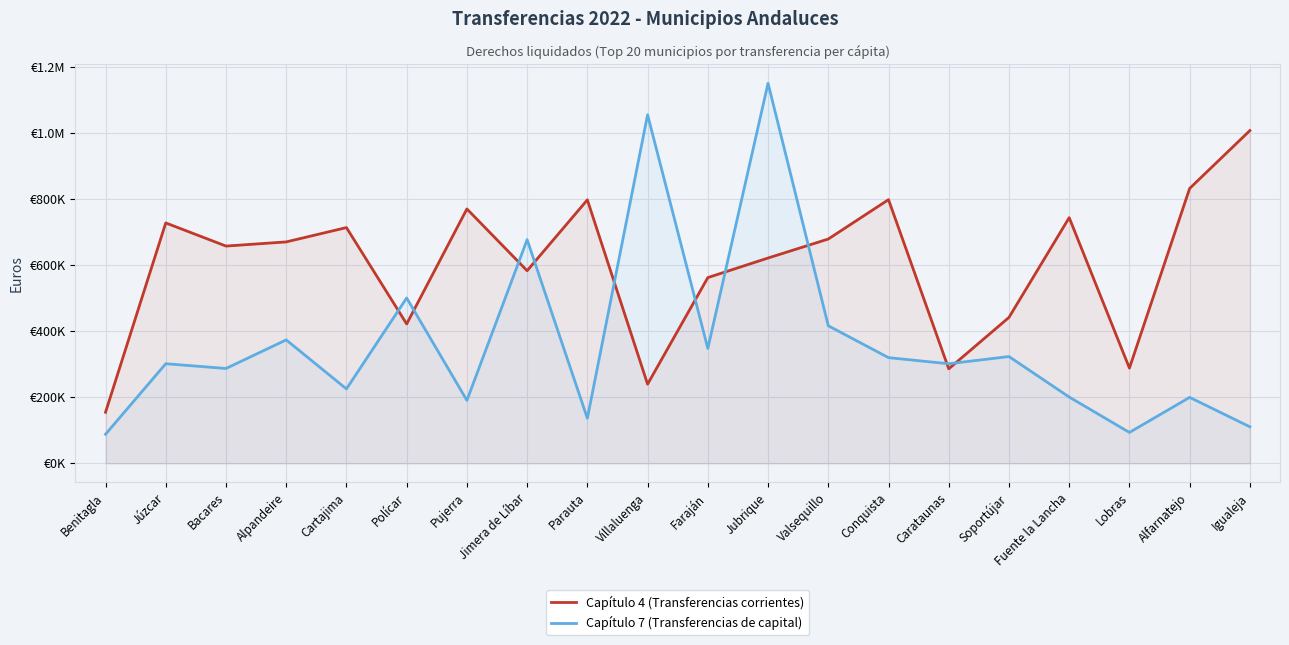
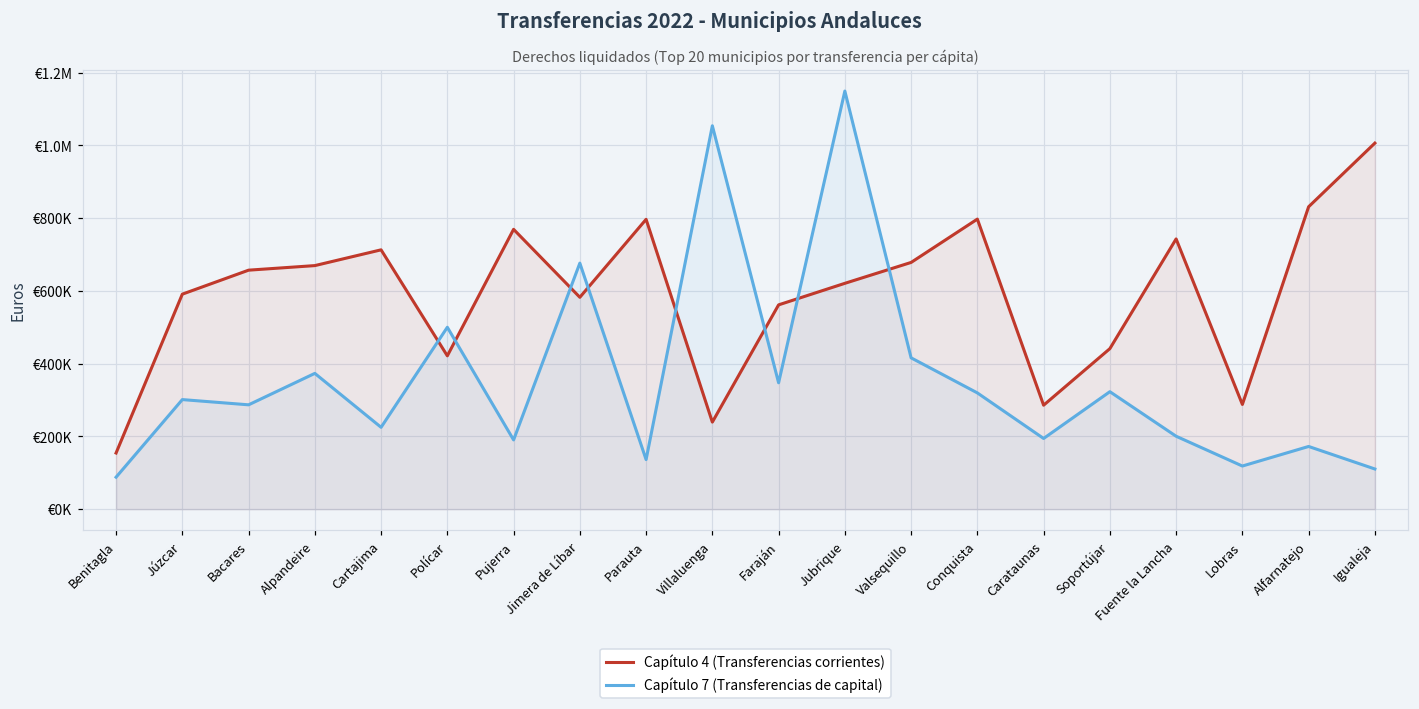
  {
    "Capítulo 4 (Transferencias corrientes)": {
      "Benitagla": "€150000",
-     "Júzcar": "€730000",
+     "Júzcar": "€590000",
      "Bacares": "€660000",
      "Alpandeire": "€670000",
      "Cartajima": "€710000",
      "Polícar": "€420000",
      "Pujerra": "€770000",
      "Jimera de Líbar": "€580000",
      "Parauta": "€800000",
      "Villaluenga": "€240000",
      "Faraján": "€560000",
      "Jubrique": "€620000",
      "Valsequillo": "€680000",
      "Conquista": "€800000",
      "Carataunas": "€290000",
      "Soportújar": "€440000",
      "Fuente la Lancha": "€740000",
      "Lobras": "€290000",
      "Alfarnatejo": "€830000",
      "Igualeja": "€1010000"
    },
    "Capítulo 7 (Transferencias de capital)": {
      "Benitagla": "€90000",
      "Júzcar": "€300000",
      "Bacares": "€290000",
      "Alpandeire": "€370000",
      "Cartajima": "€230000",
      "Polícar": "€500000",
      "Pujerra": "€190000",
      "Jimera de Líbar": "€680000",
      "Parauta": "€140000",
      "Villaluenga": "€1050000",
      "Faraján": "€350000",
      "Jubrique": "€1150000",
      "Valsequillo": "€420000",
      "Conquista": "€320000",
-     "Carataunas": "€300000",
+     "Carataunas": "€190000",
      "Soportújar": "€320000",
      "Fuente la Lancha": "€200000",
-     "Lobras": "€90000",
-     "Alfarnatejo": "€200000",
+     "Lobras": "€120000",
+     "Alfarnatejo": "€170000",
      "Igualeja": "€110000"
    }
  }
